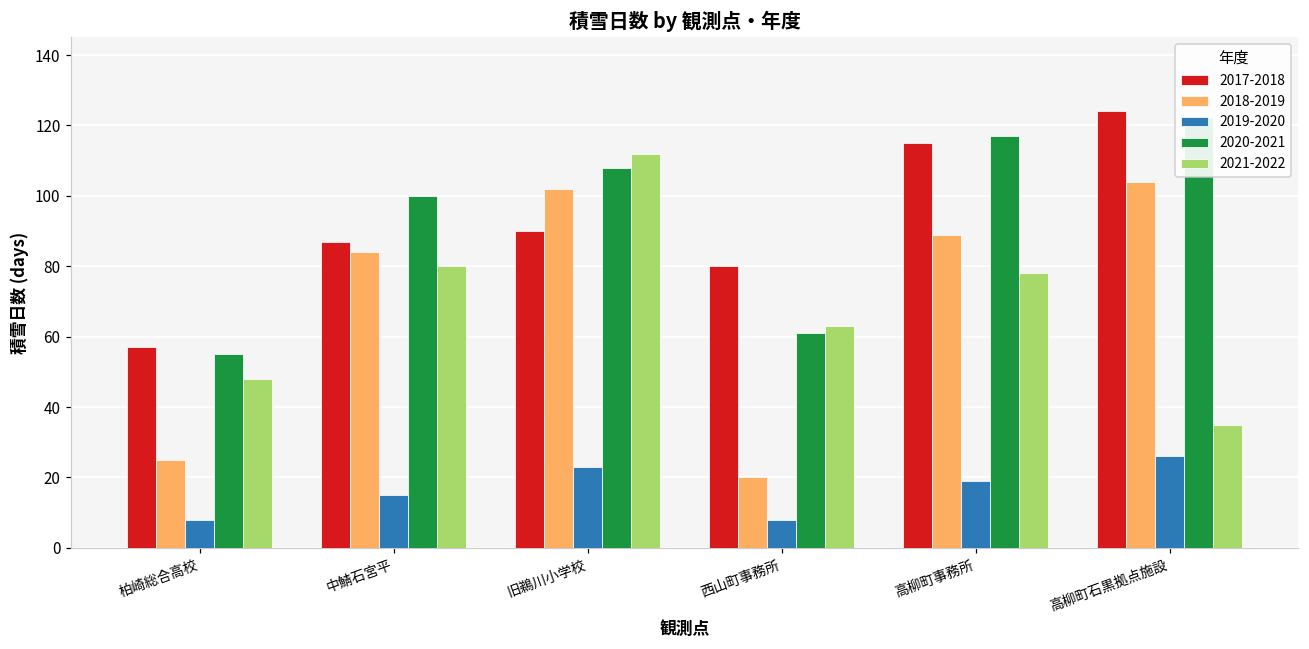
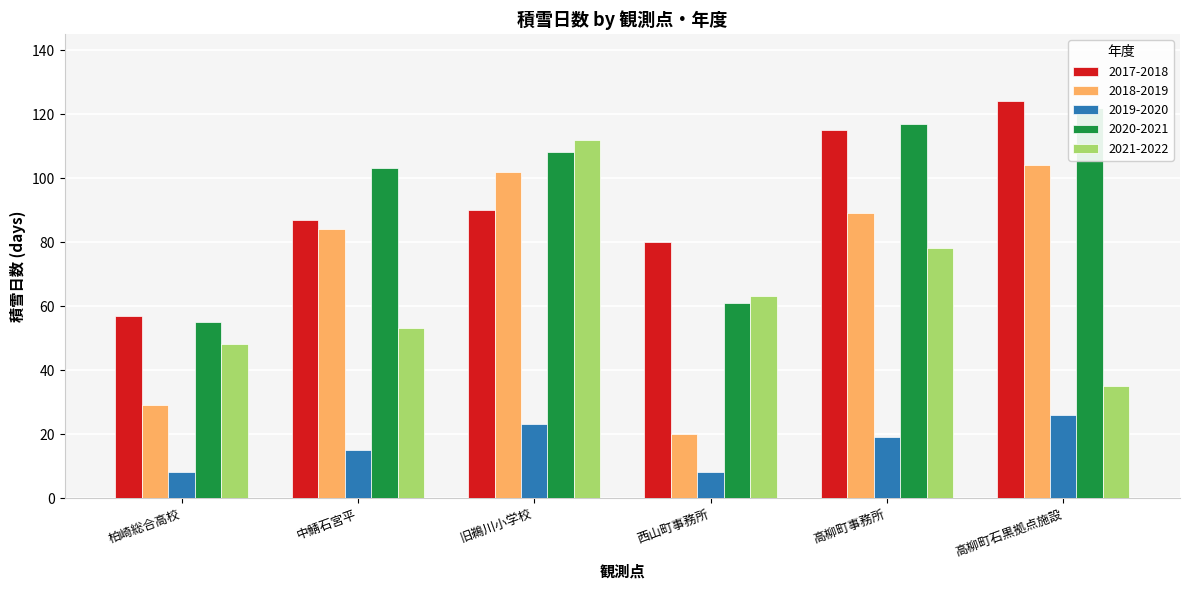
  {
    "2017-2018": {
      "柏崎総合高校": 57,
      "中鯖石宮平": 87,
      "旧鵜川小学校": 90,
      "西山町事務所": 80,
      "高柳町事務所": 115,
      "高柳町石黒拠点施設": 124
    },
    "2018-2019": {
-     "柏崎総合高校": 25,
+     "柏崎総合高校": 29,
      "中鯖石宮平": 84,
      "旧鵜川小学校": 102,
      "西山町事務所": 20,
      "高柳町事務所": 89,
      "高柳町石黒拠点施設": 104
    },
    "2019-2020": {
      "柏崎総合高校": 8,
      "中鯖石宮平": 15,
      "旧鵜川小学校": 23,
      "西山町事務所": 8,
      "高柳町事務所": 19,
      "高柳町石黒拠点施設": 26
    },
    "2020-2021": {
      "柏崎総合高校": 55,
-     "中鯖石宮平": 100,
+     "中鯖石宮平": 103,
      "旧鵜川小学校": 108,
      "西山町事務所": 61,
      "高柳町事務所": 117
    },
    "2021-2022": {
      "柏崎総合高校": 48,
-     "中鯖石宮平": 80,
+     "中鯖石宮平": 53,
      "旧鵜川小学校": 112,
      "西山町事務所": 63,
      "高柳町事務所": 78,
      "高柳町石黒拠点施設": 35
    }
  }
